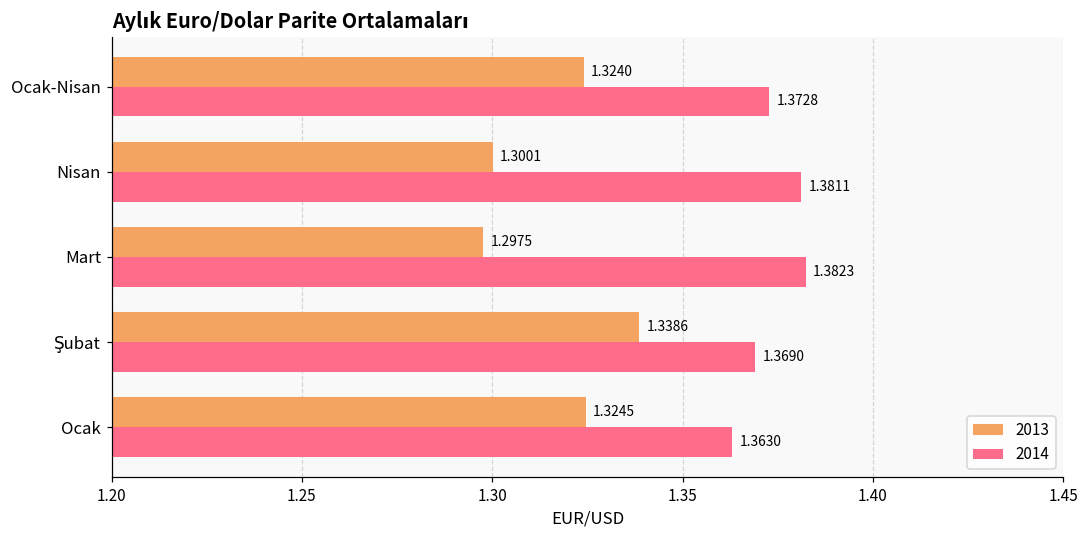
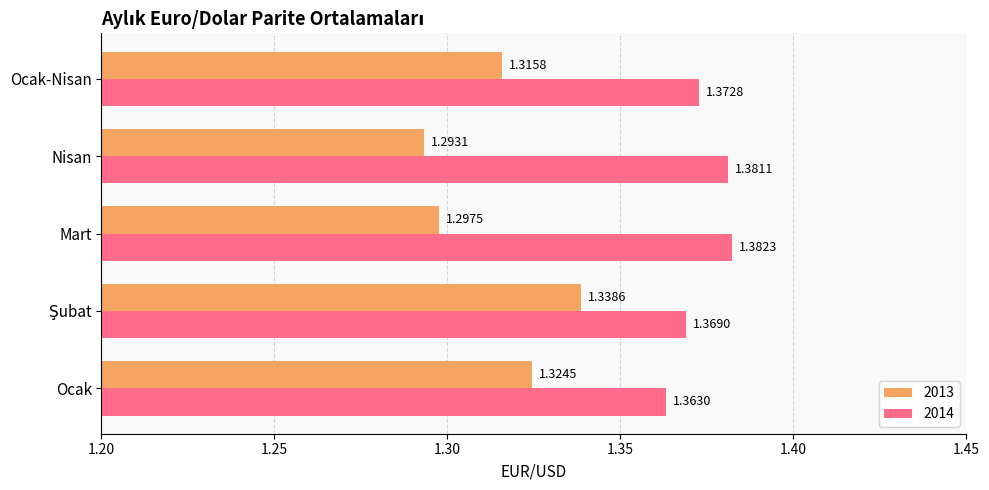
  {
    "2013": {
-     "Ocak-Nisan": 1.3240,
-     "Nisan": 1.3001,
+     "Ocak-Nisan": 1.3158,
+     "Nisan": 1.2931,
      "Mart": 1.2975,
      "Şubat": 1.3386,
      "Ocak": 1.3245
    },
    "2014": {
      "Ocak-Nisan": 1.3728,
      "Nisan": 1.3811,
      "Mart": 1.3823,
      "Şubat": 1.3690,
      "Ocak": 1.3630
    }
  }
